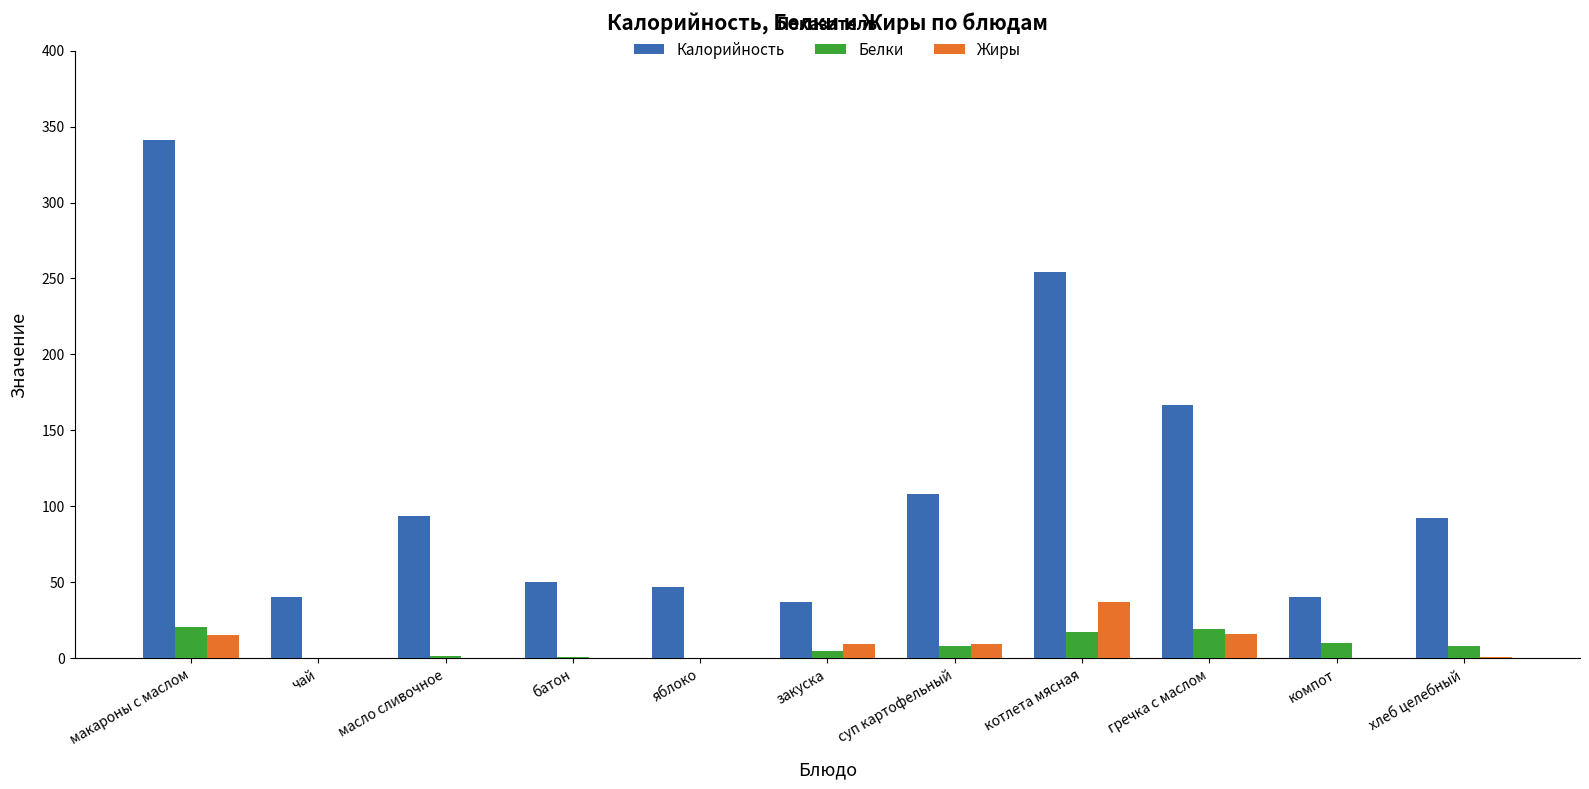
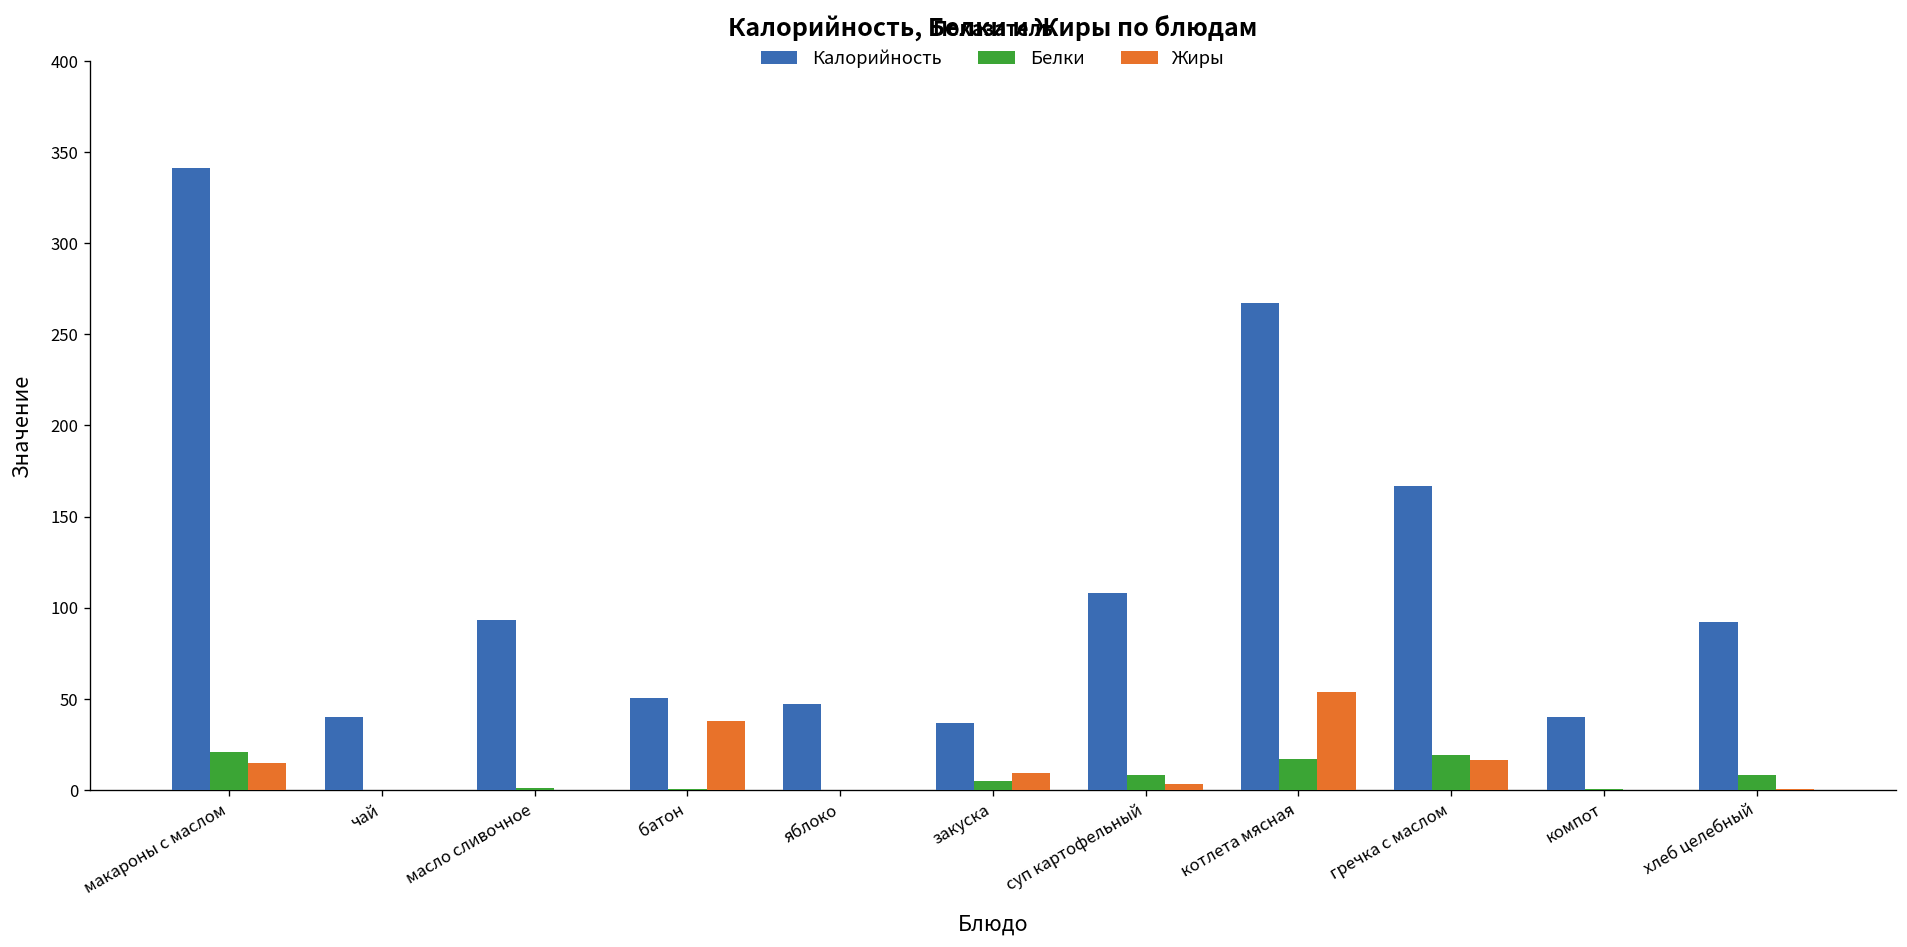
  {
    "Калорийность": {
      "макароны с маслом": 341,
      "чай": 40,
      "масло сливочное": 94,
      "батон": 50,
      "яблоко": 47,
      "закуска": 37,
      "суп картофельный": 108,
-     "котлета мясная": 254,
+     "котлета мясная": 267,
      "гречка с маслом": 167,
      "компот": 40,
      "хлеб целебный": 92
    },
    "Белки": {
      "макароны с маслом": 21,
      "чай": 0,
      "яблоко": 0,
      "закуска": 5,
      "суп картофельный": 8,
      "котлета мясная": 17,
      "гречка с маслом": 19,
-     "компот": 10,
+     "компот": 1,
      "хлеб целебный": 8
    },
    "Жиры": {
      "макароны с маслом": 15,
      "чай": 0,
-     "батон": 0,
+     "батон": 38,
      "яблоко": 0,
      "закуска": 10,
-     "суп картофельный": 9,
-     "котлета мясная": 37,
+     "суп картофельный": 3,
+     "котлета мясная": 54,
      "гречка с маслом": 16,
      "компот": 0
    }
  }
